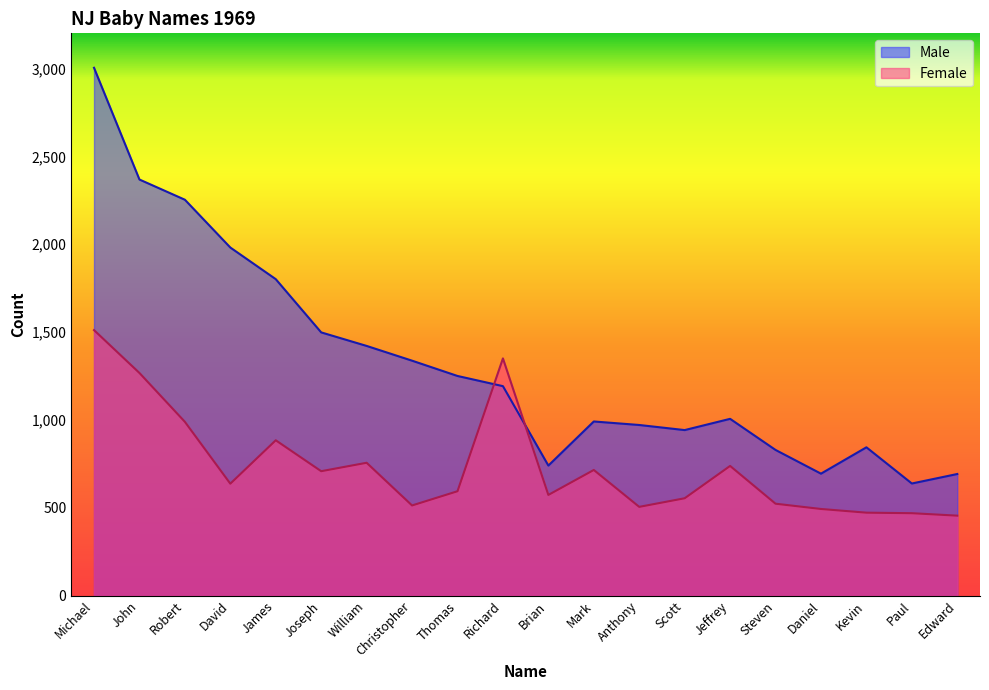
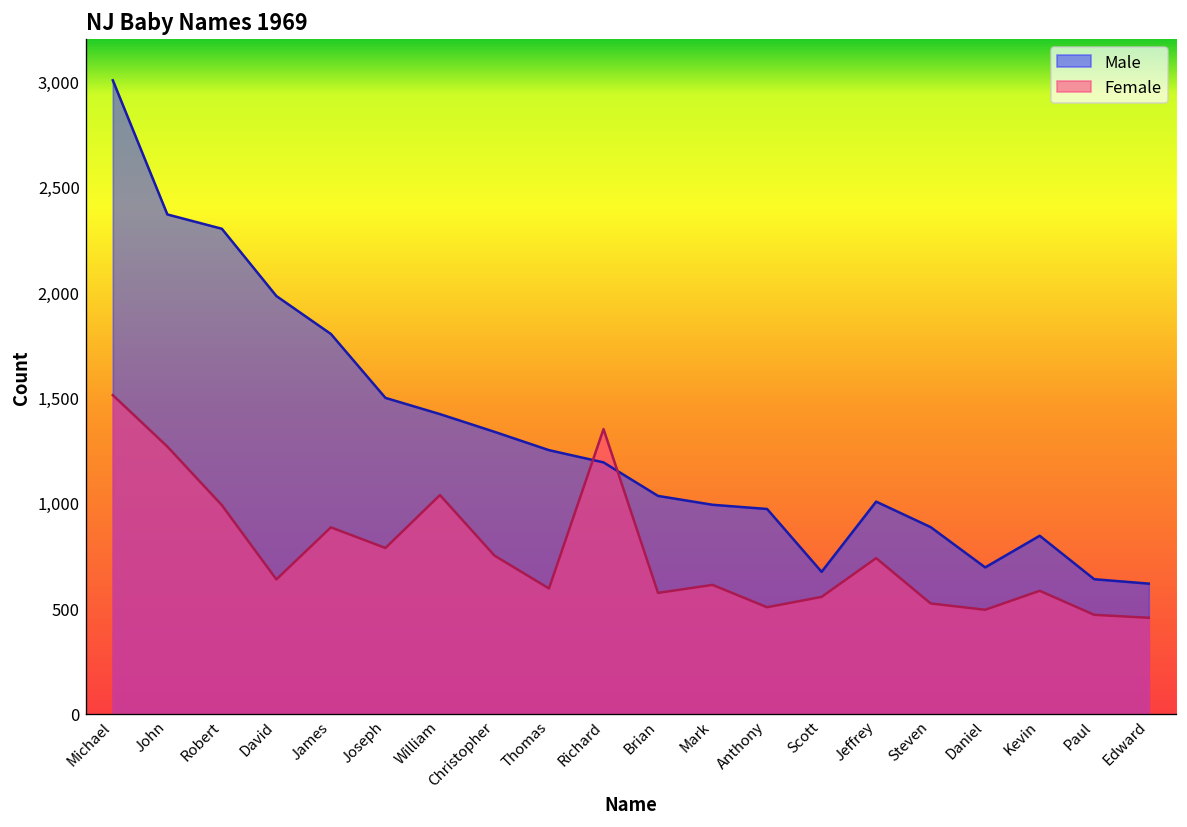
  {
    "Male": {
      "Michael": "3,000",
      "John": "2,370",
-     "Robert": "2,250",
+     "Robert": "2,300",
      "David": "1,980",
      "James": "1,800",
      "Joseph": "1,500",
      "William": "1,420",
      "Christopher": "1,340",
      "Thomas": "1,250",
      "Richard": "1,190",
-     "Brian": "740",
+     "Brian": "1,030",
      "Mark": "990",
      "Anthony": "970",
-     "Scott": "940",
+     "Scott": "670",
      "Jeffrey": "1,010",
-     "Steven": "830",
+     "Steven": "890",
      "Daniel": "690",
      "Kevin": "840",
      "Paul": "640",
-     "Edward": "690"
+     "Edward": "620"
    },
    "Female": {
      "Michael": "1,510",
      "John": "1,270",
      "Robert": "990",
      "David": "640",
      "James": "880",
-     "Joseph": "710",
-     "William": "760",
-     "Christopher": "510",
+     "Joseph": "790",
+     "William": "1,040",
+     "Christopher": "750",
      "Thomas": "590",
      "Richard": "1,350",
      "Brian": "570",
-     "Mark": "720",
+     "Mark": "610",
      "Anthony": "510",
      "Scott": "550",
      "Jeffrey": "740",
      "Steven": "520",
      "Daniel": "490",
-     "Kevin": "470",
+     "Kevin": "580",
      "Paul": "470",
      "Edward": "460"
    }
  }
